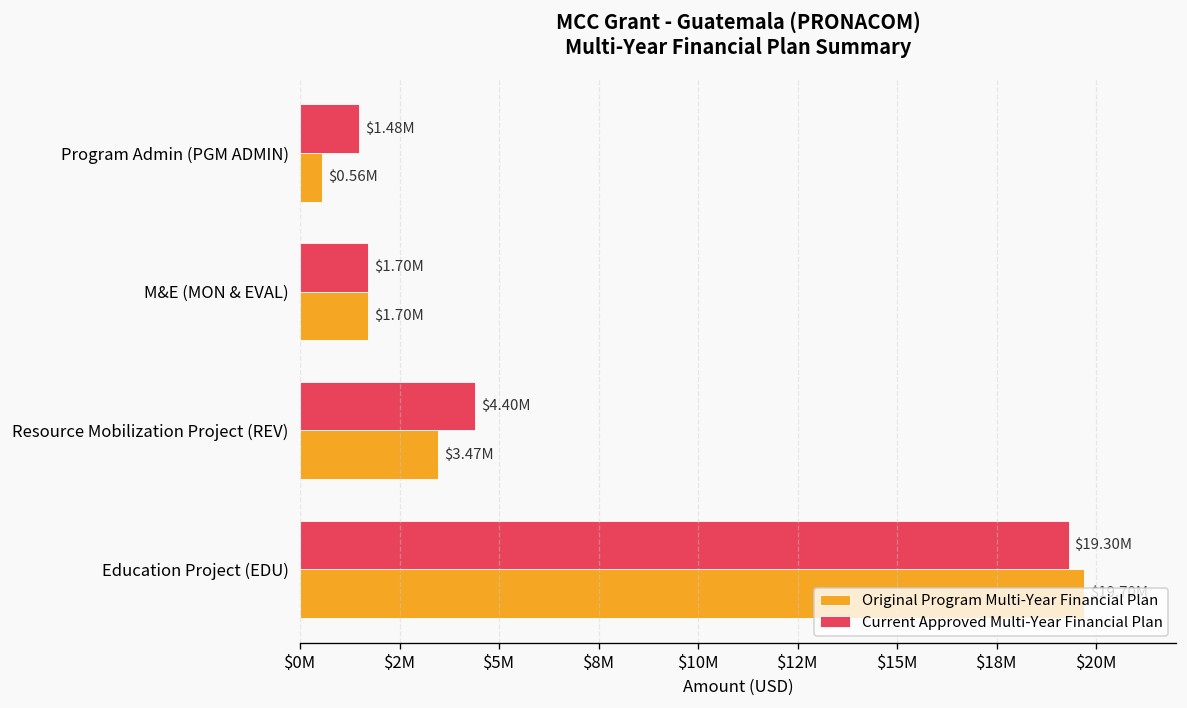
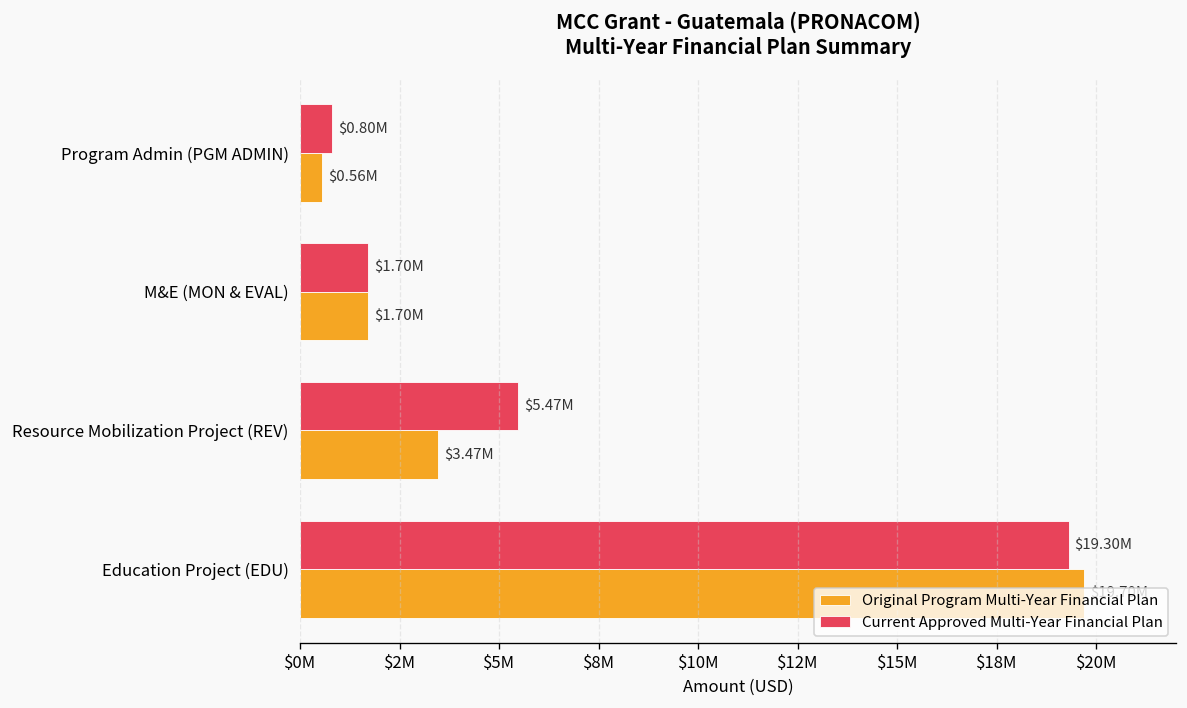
  {
    "Original Program Multi-Year Financial Plan": {
      "Program Admin (PGM ADMIN)": "$0.56M",
      "M&E (MON & EVAL)": "$1.70M",
      "Resource Mobilization Project (REV)": "$3.47M"
    },
    "Current Approved Multi-Year Financial Plan": {
-     "Program Admin (PGM ADMIN)": "$1.48M",
+     "Program Admin (PGM ADMIN)": "$0.80M",
      "M&E (MON & EVAL)": "$1.70M",
-     "Resource Mobilization Project (REV)": "$4.40M",
+     "Resource Mobilization Project (REV)": "$5.47M",
      "Education Project (EDU)": "$19.30M"
    }
  }
